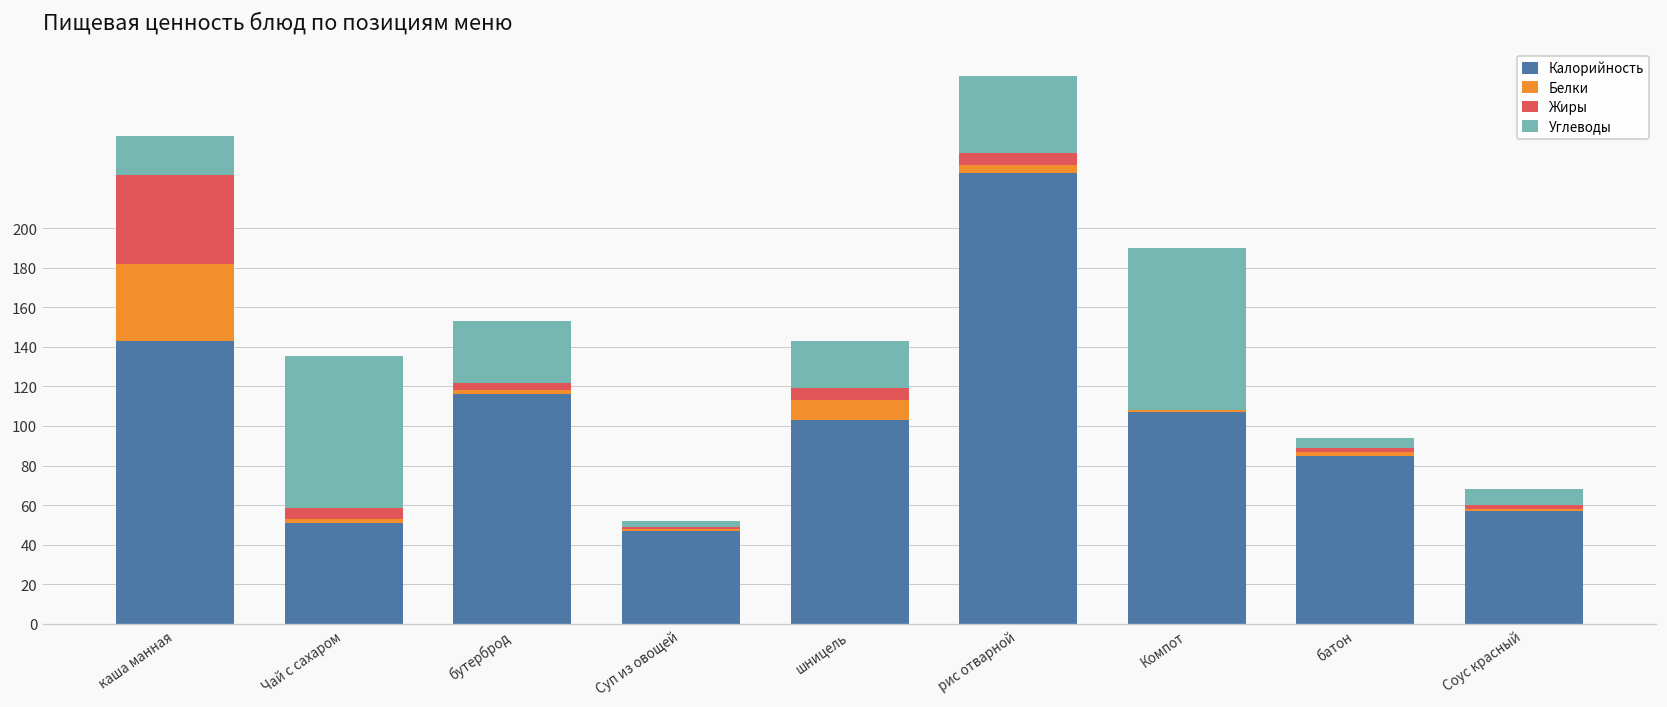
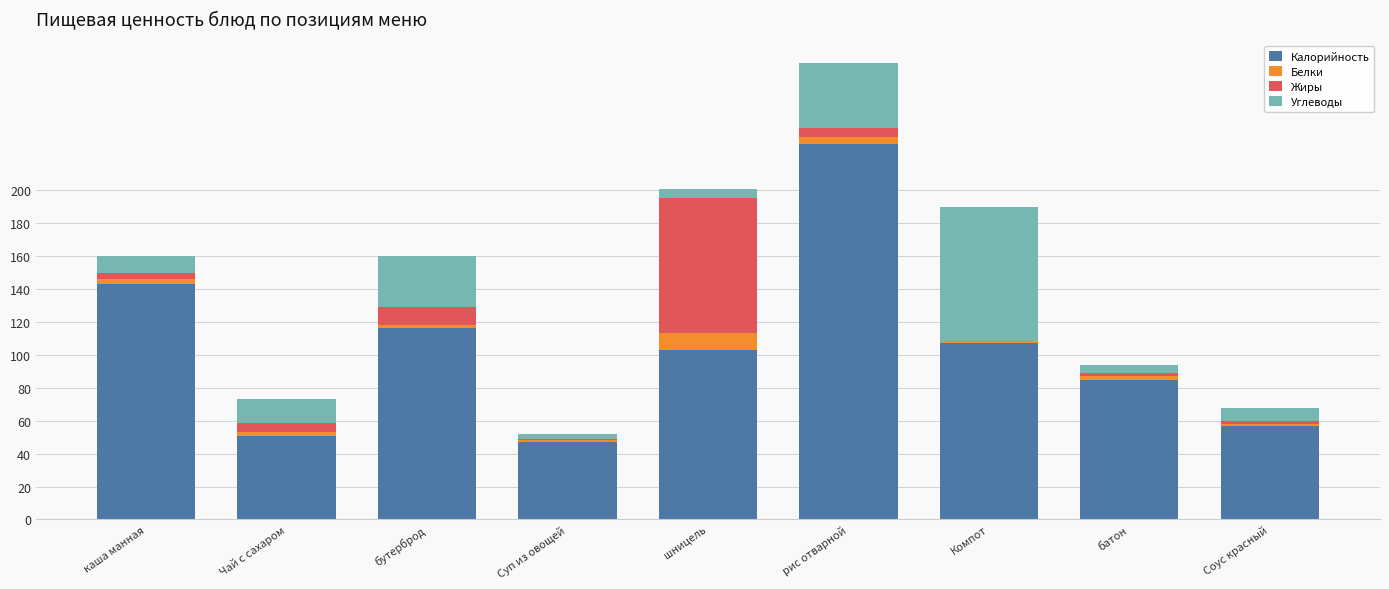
  {
    "Калорийность": {
      "каша манная": 143,
      "Чай с сахаром": 51,
      "бутерброд": 116,
      "Суп из овощей": 47,
      "шницель": 103,
      "рис отварной": 228,
      "Компот": 107,
      "батон": 85,
      "Соус красный": 57
    },
    "Белки": {
-     "каша манная": 39,
+     "каша манная": 3,
      "Чай с сахаром": 2,
      "бутерброд": 2,
      "шницель": 10,
      "рис отварной": 4,
      "батон": 2
    },
    "Жиры": {
-     "каша манная": 45,
+     "каша манная": 4,
      "Чай с сахаром": 5,
-     "бутерброд": 4,
-     "шницель": 6,
+     "бутерброд": 11,
+     "шницель": 82,
      "рис отварной": 6,
      "Компот": 0,
      "батон": 2,
      "Соус красный": 2
    },
    "Углеводы": {
-     "каша манная": 20,
-     "Чай с сахаром": 77,
+     "каша манная": 10,
+     "Чай с сахаром": 15,
      "бутерброд": 31,
      "Суп из овощей": 3,
-     "шницель": 24,
+     "шницель": 6,
      "рис отварной": 39,
      "Компот": 82,
      "батон": 5,
      "Соус красный": 8
    }
  }
